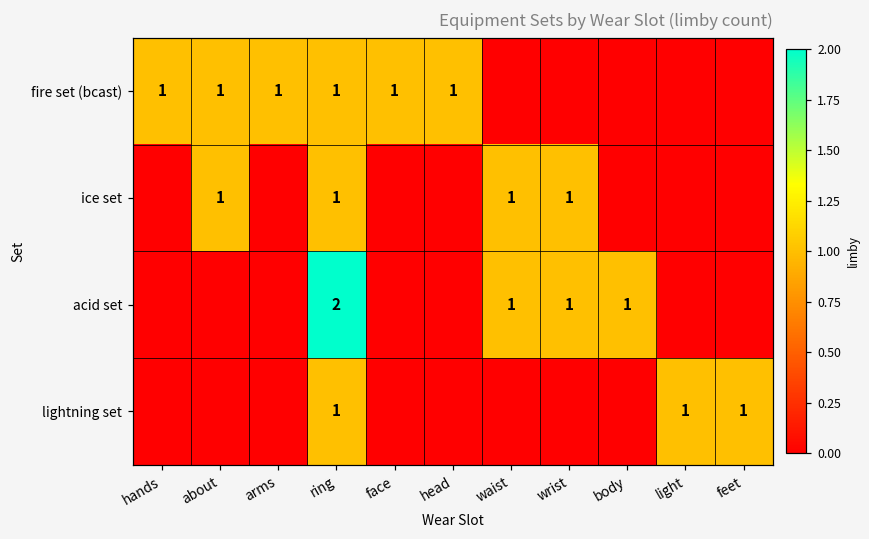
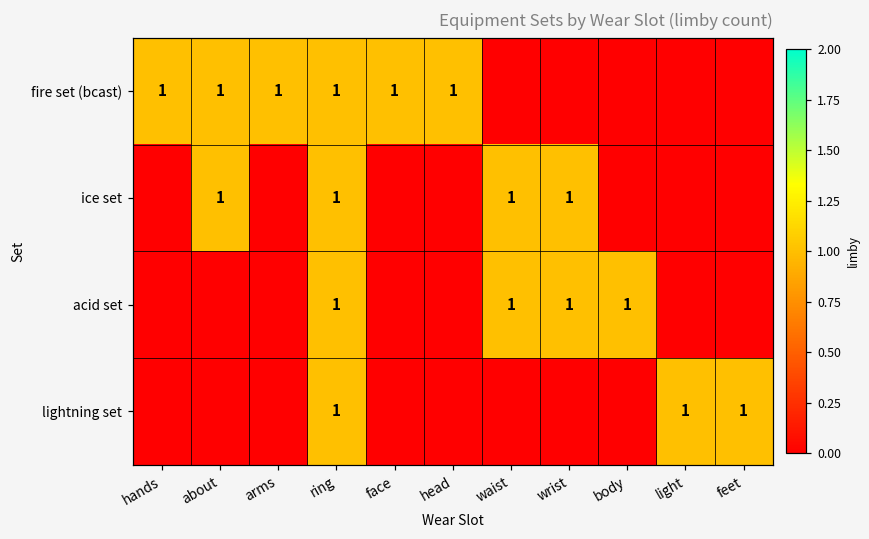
  {
    "fire set (bcast)": {
      "hands": 1,
      "about": 1,
      "arms": 1,
      "ring": 1,
      "face": 1,
      "head": 1
    },
    "ice set": {
      "about": 1,
      "ring": 1,
      "waist": 1,
      "wrist": 1
    },
    "acid set": {
-     "ring": 2,
+     "ring": 1,
      "waist": 1,
      "wrist": 1,
      "body": 1
    },
    "lightning set": {
      "ring": 1,
      "light": 1,
      "feet": 1
    }
  }
